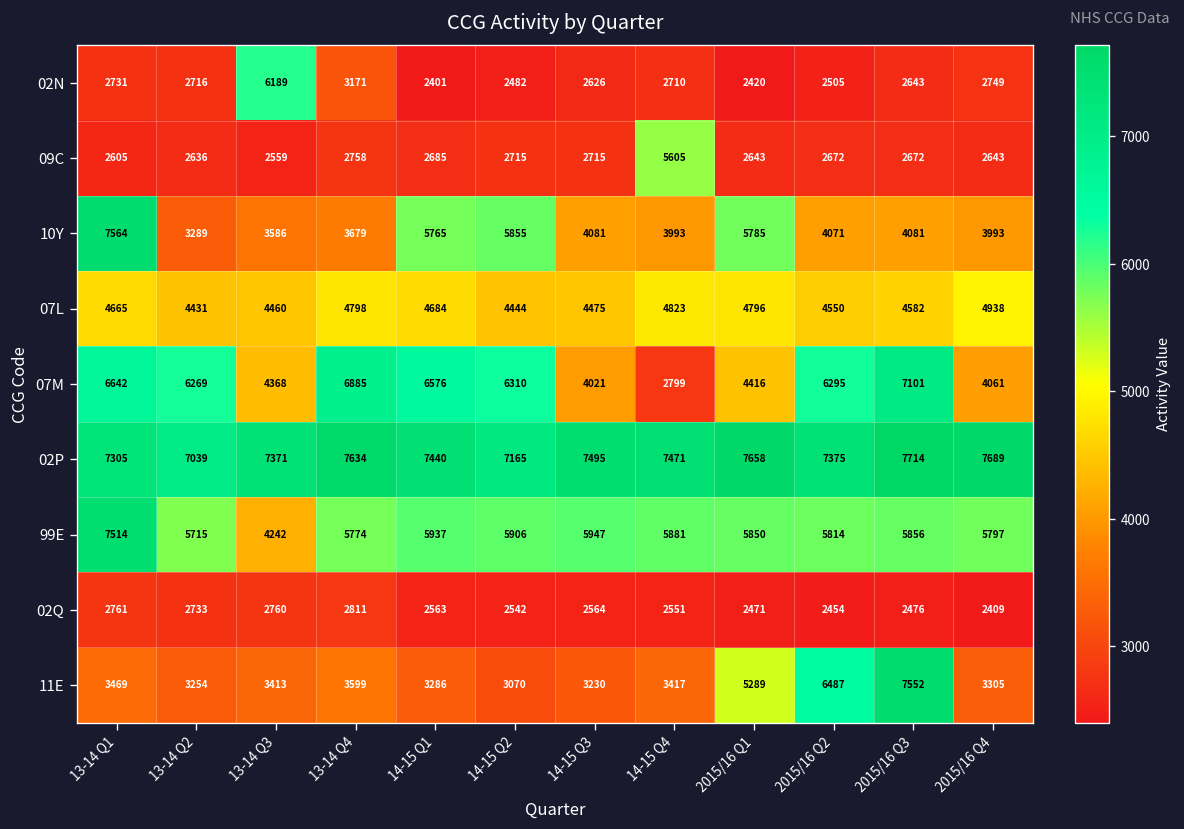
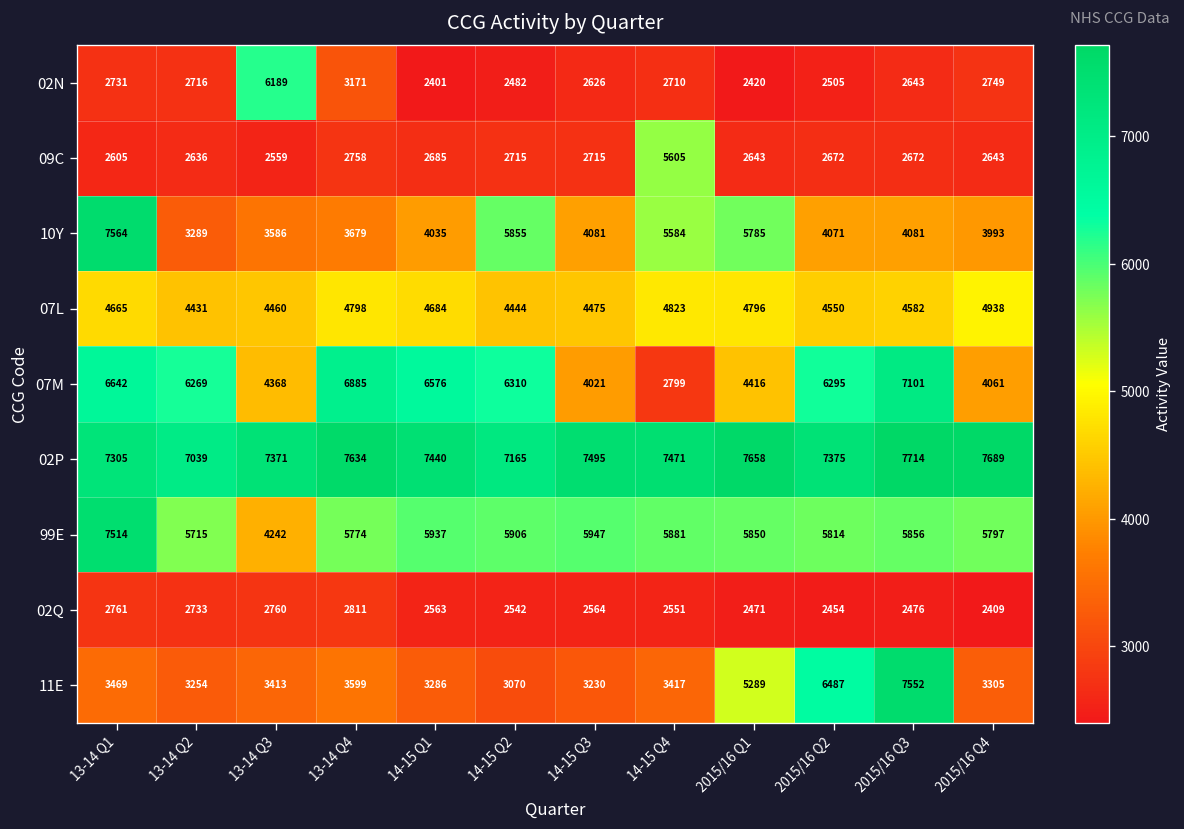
  {
    "02N": {
      "13-14 Q1": 2731,
      "13-14 Q2": 2716,
      "13-14 Q3": 6189,
      "13-14 Q4": 3171,
      "14-15 Q1": 2401,
      "14-15 Q2": 2482,
      "14-15 Q3": 2626,
      "14-15 Q4": 2710,
      "2015/16 Q1": 2420,
      "2015/16 Q2": 2505,
      "2015/16 Q3": 2643,
      "2015/16 Q4": 2749
    },
    "09C": {
      "13-14 Q1": 2605,
      "13-14 Q2": 2636,
      "13-14 Q3": 2559,
      "13-14 Q4": 2758,
      "14-15 Q1": 2685,
      "14-15 Q2": 2715,
      "14-15 Q3": 2715,
      "14-15 Q4": 5605,
      "2015/16 Q1": 2643,
      "2015/16 Q2": 2672,
      "2015/16 Q3": 2672,
      "2015/16 Q4": 2643
    },
    "10Y": {
      "13-14 Q1": 7564,
      "13-14 Q2": 3289,
      "13-14 Q3": 3586,
      "13-14 Q4": 3679,
-     "14-15 Q1": 5765,
+     "14-15 Q1": 4035,
      "14-15 Q2": 5855,
      "14-15 Q3": 4081,
-     "14-15 Q4": 3993,
+     "14-15 Q4": 5584,
      "2015/16 Q1": 5785,
      "2015/16 Q2": 4071,
      "2015/16 Q3": 4081,
      "2015/16 Q4": 3993
    },
    "07L": {
      "13-14 Q1": 4665,
      "13-14 Q2": 4431,
      "13-14 Q3": 4460,
      "13-14 Q4": 4798,
      "14-15 Q1": 4684,
      "14-15 Q2": 4444,
      "14-15 Q3": 4475,
      "14-15 Q4": 4823,
      "2015/16 Q1": 4796,
      "2015/16 Q2": 4550,
      "2015/16 Q3": 4582,
      "2015/16 Q4": 4938
    },
    "07M": {
      "13-14 Q1": 6642,
      "13-14 Q2": 6269,
      "13-14 Q3": 4368,
      "13-14 Q4": 6885,
      "14-15 Q1": 6576,
      "14-15 Q2": 6310,
      "14-15 Q3": 4021,
      "14-15 Q4": 2799,
      "2015/16 Q1": 4416,
      "2015/16 Q2": 6295,
      "2015/16 Q3": 7101,
      "2015/16 Q4": 4061
    },
    "02P": {
      "13-14 Q1": 7305,
      "13-14 Q2": 7039,
      "13-14 Q3": 7371,
      "13-14 Q4": 7634,
      "14-15 Q1": 7440,
      "14-15 Q2": 7165,
      "14-15 Q3": 7495,
      "14-15 Q4": 7471,
      "2015/16 Q1": 7658,
      "2015/16 Q2": 7375,
      "2015/16 Q3": 7714,
      "2015/16 Q4": 7689
    },
    "99E": {
      "13-14 Q1": 7514,
      "13-14 Q2": 5715,
      "13-14 Q3": 4242,
      "13-14 Q4": 5774,
      "14-15 Q1": 5937,
      "14-15 Q2": 5906,
      "14-15 Q3": 5947,
      "14-15 Q4": 5881,
      "2015/16 Q1": 5850,
      "2015/16 Q2": 5814,
      "2015/16 Q3": 5856,
      "2015/16 Q4": 5797
    },
    "02Q": {
      "13-14 Q1": 2761,
      "13-14 Q2": 2733,
      "13-14 Q3": 2760,
      "13-14 Q4": 2811,
      "14-15 Q1": 2563,
      "14-15 Q2": 2542,
      "14-15 Q3": 2564,
      "14-15 Q4": 2551,
      "2015/16 Q1": 2471,
      "2015/16 Q2": 2454,
      "2015/16 Q3": 2476,
      "2015/16 Q4": 2409
    },
    "11E": {
      "13-14 Q1": 3469,
      "13-14 Q2": 3254,
      "13-14 Q3": 3413,
      "13-14 Q4": 3599,
      "14-15 Q1": 3286,
      "14-15 Q2": 3070,
      "14-15 Q3": 3230,
      "14-15 Q4": 3417,
      "2015/16 Q1": 5289,
      "2015/16 Q2": 6487,
      "2015/16 Q3": 7552,
      "2015/16 Q4": 3305
    }
  }
